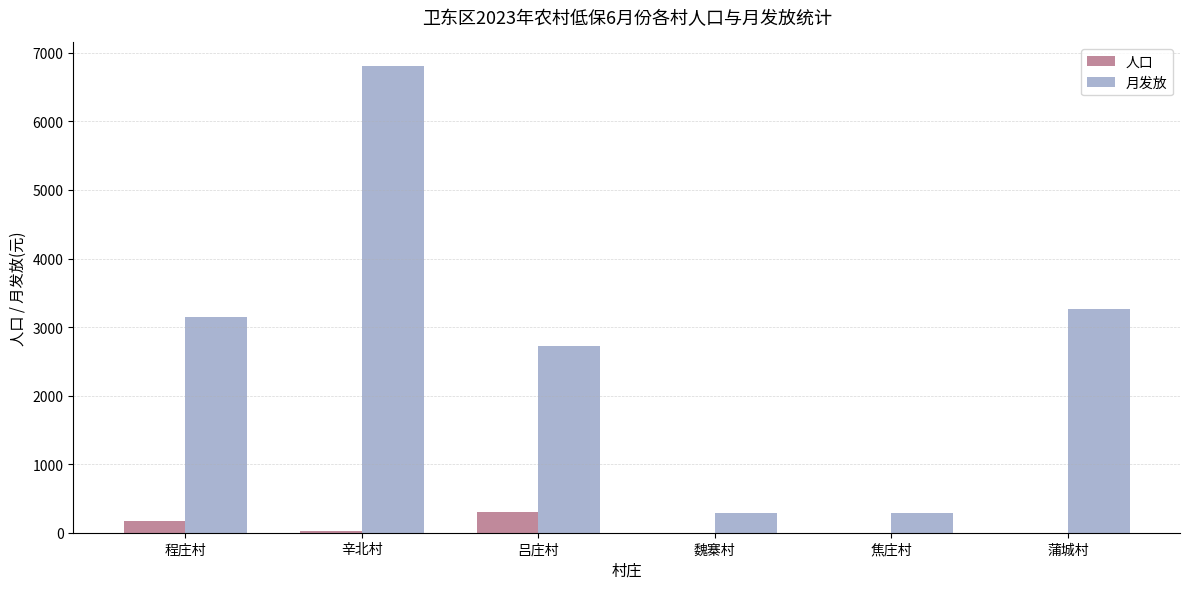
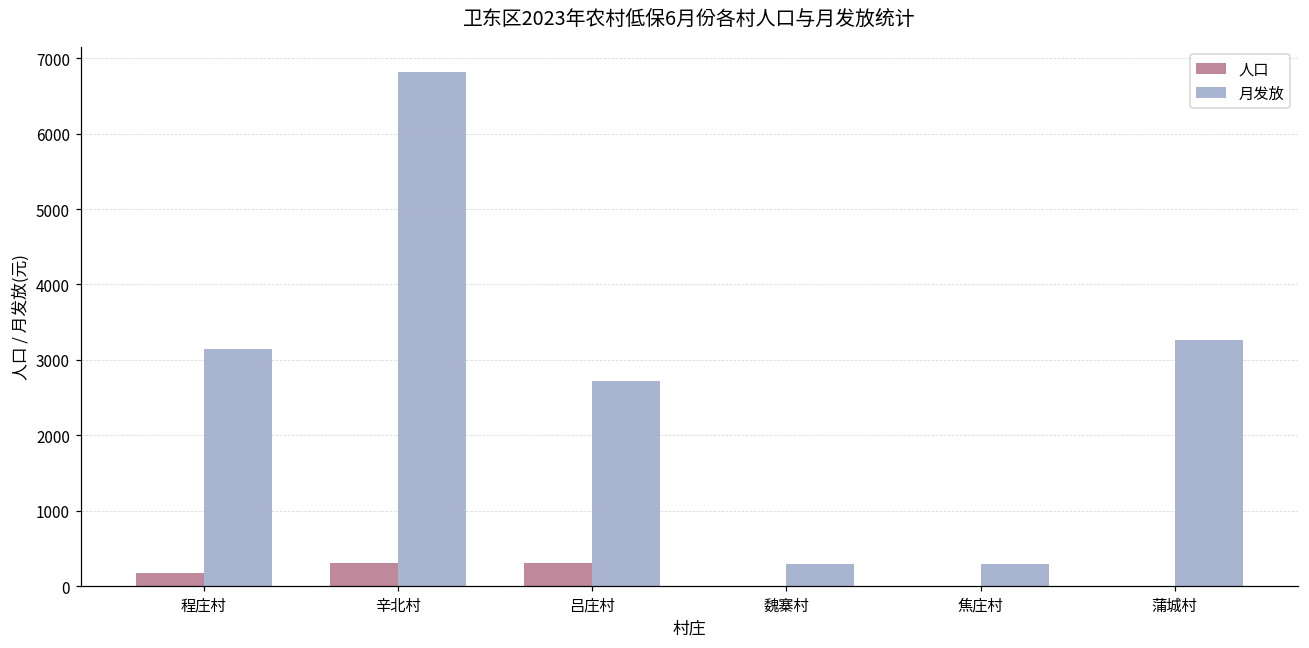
  {
    "人口": {
      "程庄村": 200,
-     "辛北村": 0,
+     "辛北村": 300,
      "吕庄村": 300
    },
    "月发放": {
      "程庄村": 3100,
      "辛北村": 6800,
      "吕庄村": 2700,
      "魏寨村": 300,
      "焦庄村": 300,
      "蒲城村": 3300
    }
  }
